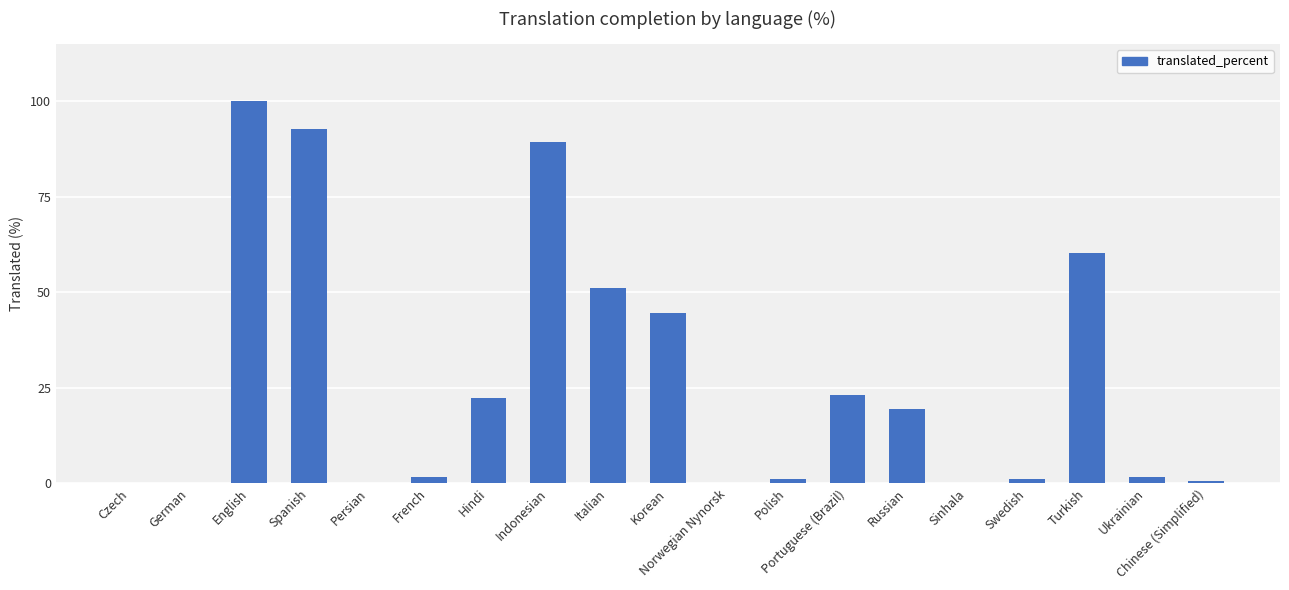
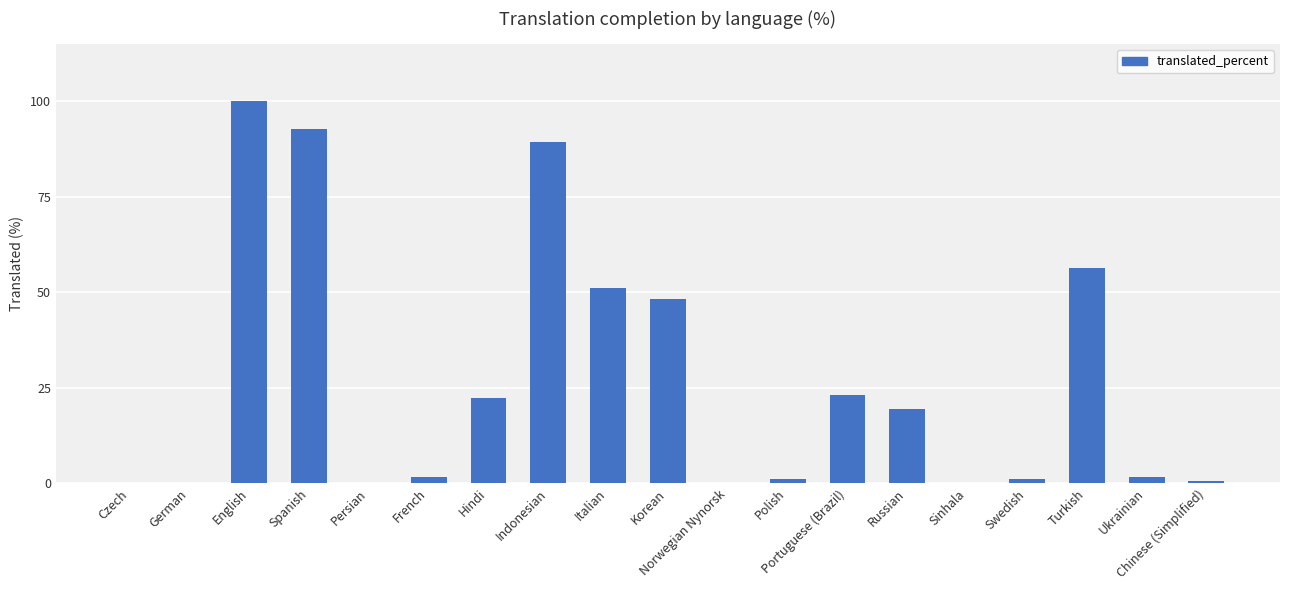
  {
    "Czech": 0,
    "German": 0,
    "English": 100,
    "Spanish": 93,
    "Persian": 0,
    "French": 2,
    "Hindi": 22,
    "Indonesian": 89,
    "Italian": 51,
-   "Korean": 45,
+   "Korean": 48,
    "Norwegian Nynorsk": 0,
    "Polish": 1,
    "Portuguese (Brazil)": 23,
    "Russian": 19,
    "Sinhala": 0,
    "Swedish": 1,
-   "Turkish": 60,
+   "Turkish": 56,
    "Ukrainian": 2
  }
